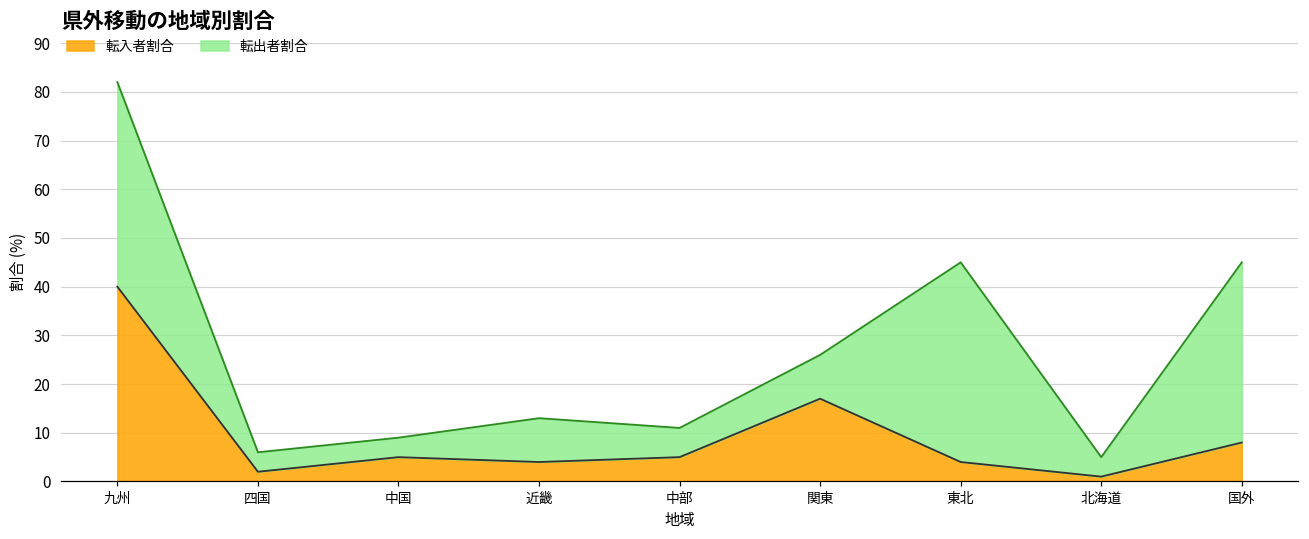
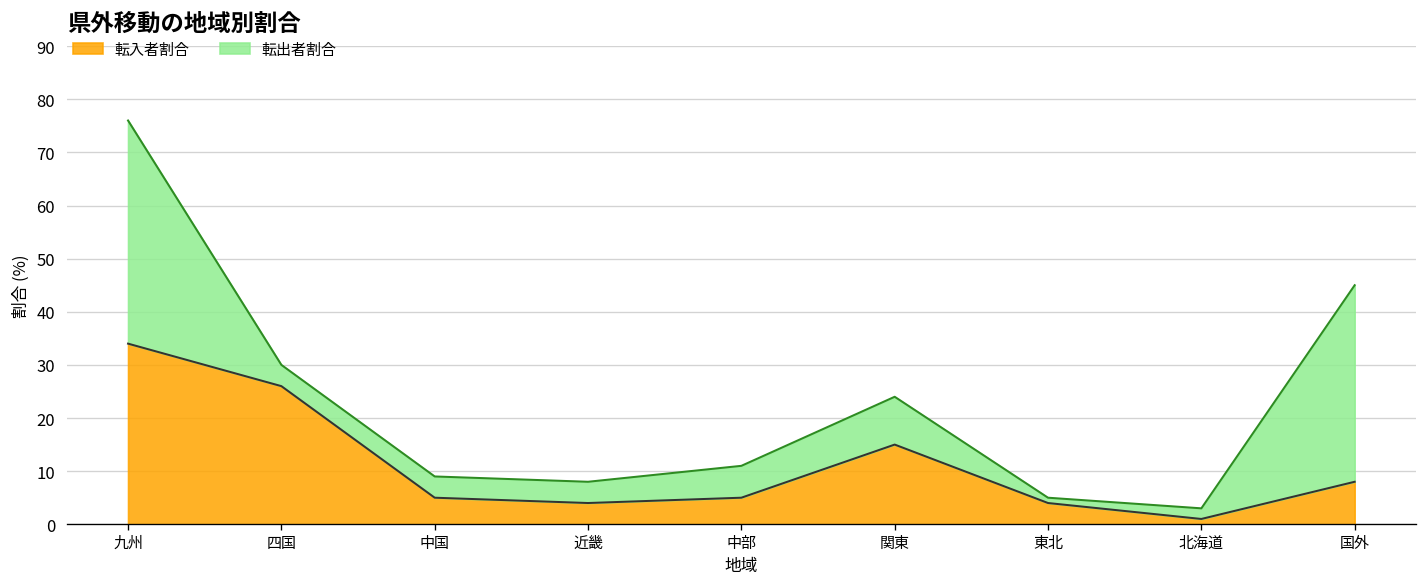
  {
    "転入者割合": {
-     "九州": 40,
-     "四国": 2,
+     "九州": 34,
+     "四国": 26,
      "中国": 5,
      "近畿": 4,
      "中部": 5,
-     "関東": 17,
+     "関東": 15,
      "東北": 4,
      "北海道": 1,
      "国外": 8
    },
    "転出者割合": {
      "九州": 42,
      "四国": 4,
      "中国": 4,
-     "近畿": 9,
+     "近畿": 4,
      "中部": 6,
      "関東": 9,
-     "東北": 41,
-     "北海道": 4,
+     "東北": 1,
+     "北海道": 2,
      "国外": 37
    }
  }
